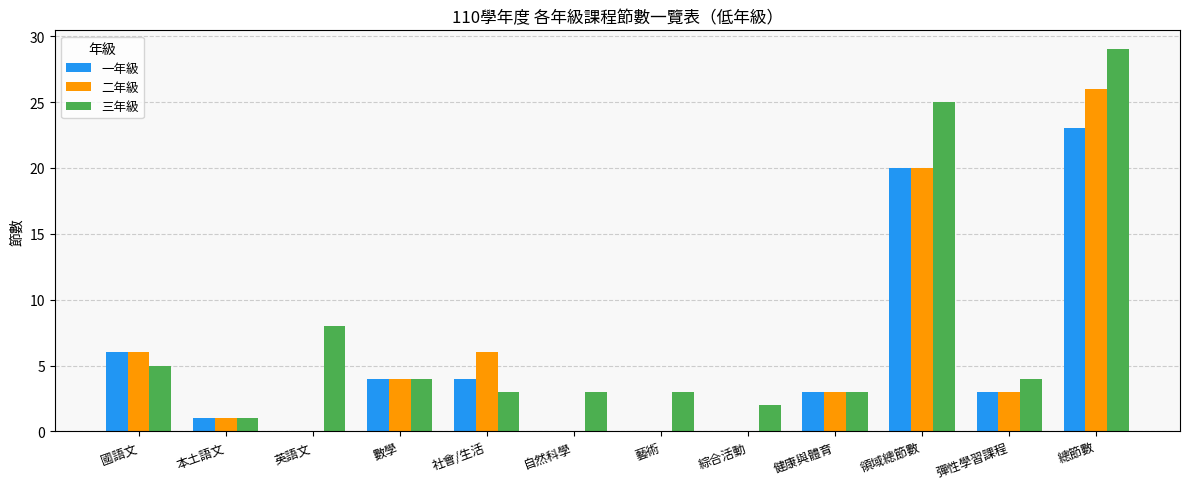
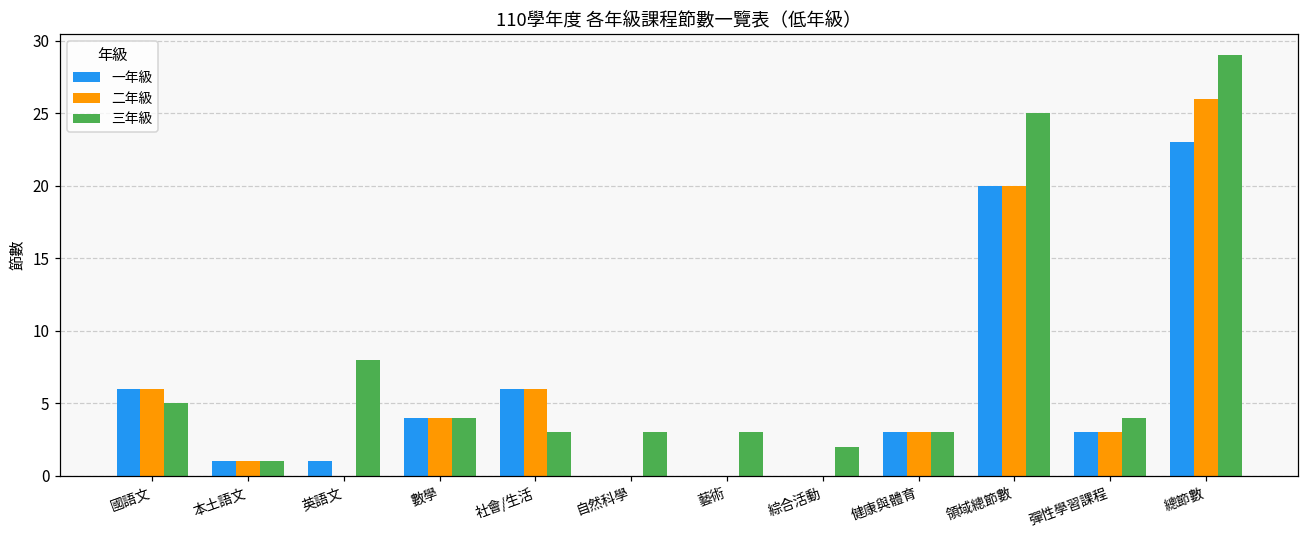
  {
    "一年級": {
      "國語文": 6,
      "本土語文": 1,
-     "英語文": 0,
+     "英語文": 1,
      "數學": 4,
-     "社會/生活": 4,
+     "社會/生活": 6,
      "自然科學": 0,
      "藝術": 0,
      "綜合活動": 0,
      "健康與體育": 3,
      "領域總節數": 20,
      "彈性學習課程": 3,
      "總節數": 23
    },
    "二年級": {
      "國語文": 6,
      "本土語文": 1,
      "英語文": 0,
      "數學": 4,
      "社會/生活": 6,
      "自然科學": 0,
      "藝術": 0,
      "綜合活動": 0,
      "健康與體育": 3,
      "領域總節數": 20,
      "彈性學習課程": 3,
      "總節數": 26
    },
    "三年級": {
      "國語文": 5,
      "本土語文": 1,
      "英語文": 8,
      "數學": 4,
      "社會/生活": 3,
      "自然科學": 3,
      "藝術": 3,
      "綜合活動": 2,
      "健康與體育": 3,
      "領域總節數": 25,
      "彈性學習課程": 4,
      "總節數": 29
    }
  }
